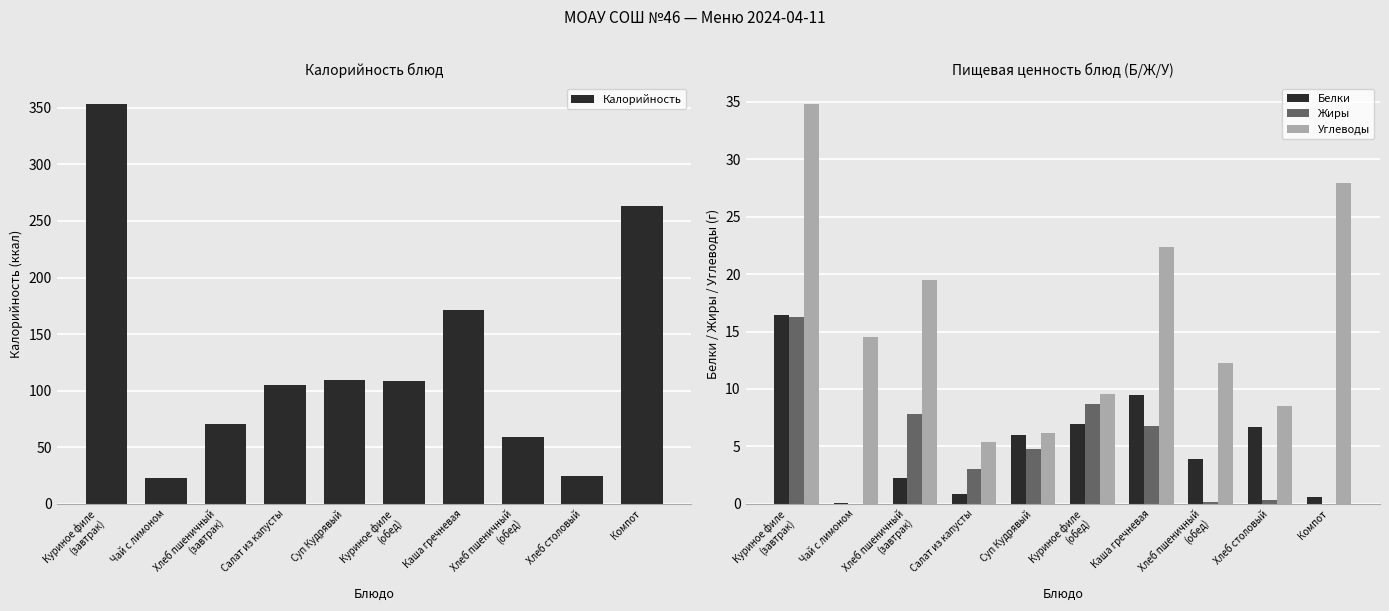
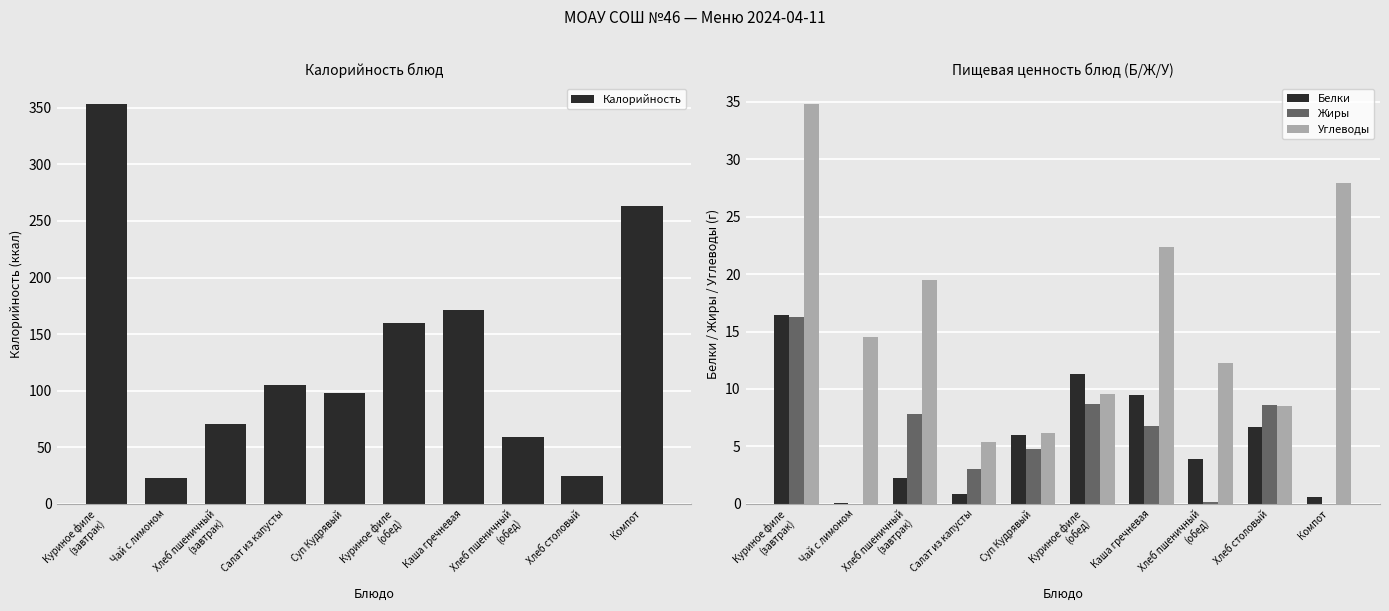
  {
    "Калорийность блюд": {
      "Куриное филе (завтрак)": 354,
      "Чай с лимоном": 23,
      "Хлеб пшеничный (завтрак)": 71,
      "Салат из капусты": 105,
-     "Суп Кудрявый": 109,
-     "Куриное филе (обед)": 109,
+     "Суп Кудрявый": 98,
+     "Куриное филе (обед)": 160,
      "Каша гречневая": 171,
      "Хлеб пшеничный (обед)": 59,
      "Хлеб столовый": 24,
      "Компот": 263
    },
    "Пищевая ценность блюд (Б/Ж/У)": {
      "Белки": {
        "Куриное филе (завтрак)": 16.4,
        "Хлеб пшеничный (завтрак)": 2.3,
        "Салат из капусты": 0.9,
        "Суп Кудрявый": 6.0,
-       "Куриное филе (обед)": 7.0,
+       "Куриное филе (обед)": 11.3,
        "Каша гречневая": 9.5,
        "Хлеб пшеничный (обед)": 3.9,
        "Хлеб столовый": 6.7,
        "Компот": 0.6
      },
      "Жиры": {
        "Куриное филе (завтрак)": 16.3,
        "Хлеб пшеничный (завтрак)": 7.8,
        "Салат из капусты": 3.0,
        "Суп Кудрявый": 4.7,
        "Куриное филе (обед)": 8.7,
        "Каша гречневая": 6.8,
-       "Хлеб столовый": 0.3,
+       "Хлеб столовый": 8.6,
        "Компот": 0.0
      },
      "Углеводы": {
        "Куриное филе (завтрак)": 34.9,
        "Чай с лимоном": 14.5,
        "Хлеб пшеничный (завтрак)": 19.5,
        "Салат из капусты": 5.4,
        "Суп Кудрявый": 6.1,
        "Куриное филе (обед)": 9.5,
        "Каша гречневая": 22.4,
        "Хлеб пшеничный (обед)": 12.3,
        "Хлеб столовый": 8.5,
        "Компот": 27.9
      }
    }
  }
